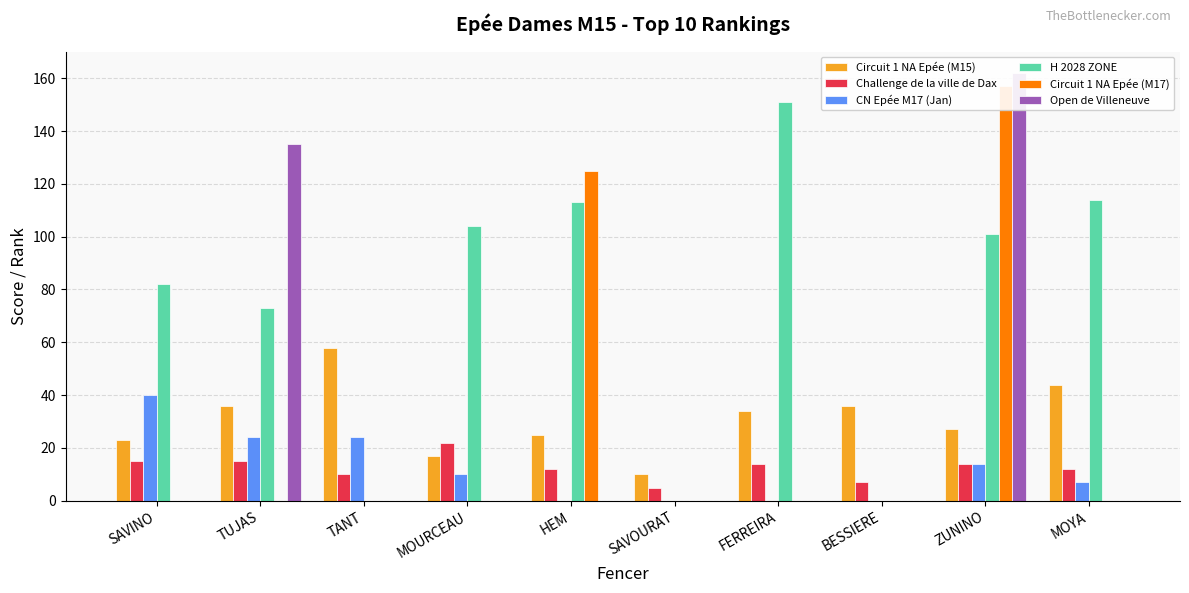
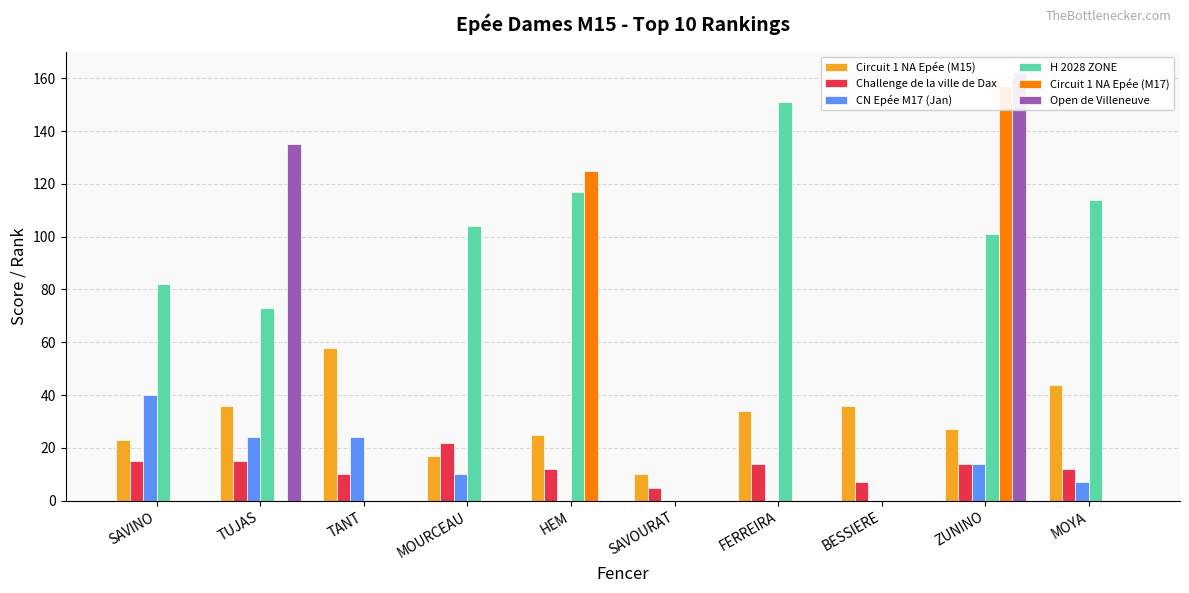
  {
    "Challenge de la ville de Dax": {
      "SAVINO": 15,
      "TUJAS": 15,
      "TANT": 10,
      "MOURCEAU": 22,
      "HEM": 12,
      "SAVOURAT": 5,
      "FERREIRA": 14,
      "BESSIERE": 7,
      "ZUNINO": 14,
      "MOYA": 12
    },
    "CN Epée M17 (Jan)": {
      "SAVINO": 40,
      "TUJAS": 24,
      "TANT": 24,
      "MOURCEAU": 10,
      "HEM": 0,
      "SAVOURAT": 0,
      "FERREIRA": 0,
      "BESSIERE": 0,
      "ZUNINO": 14,
      "MOYA": 7
    },
    "H 2028 ZONE": {
      "SAVINO": 82,
      "TUJAS": 73,
      "TANT": 0,
      "MOURCEAU": 104,
-     "HEM": 113,
+     "HEM": 117,
      "SAVOURAT": 0,
      "FERREIRA": 151,
      "BESSIERE": 0,
      "ZUNINO": 101,
      "MOYA": 114
    },
    "Open de Villeneuve": {
      "SAVINO": 0,
      "TUJAS": 135,
      "TANT": 0,
      "MOURCEAU": 0,
      "HEM": 0,
      "SAVOURAT": 0,
      "FERREIRA": 0,
      "BESSIERE": 0,
      "MOYA": 0
    }
  }
